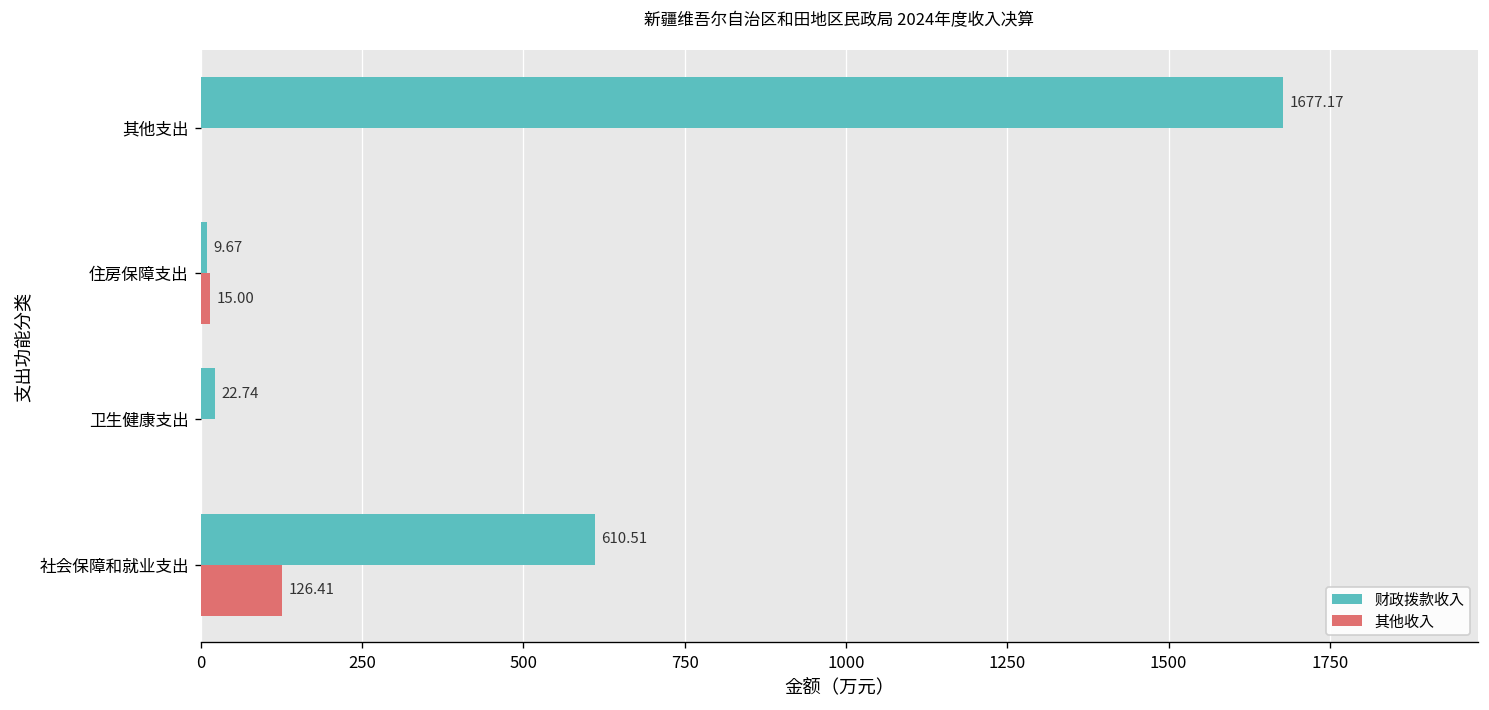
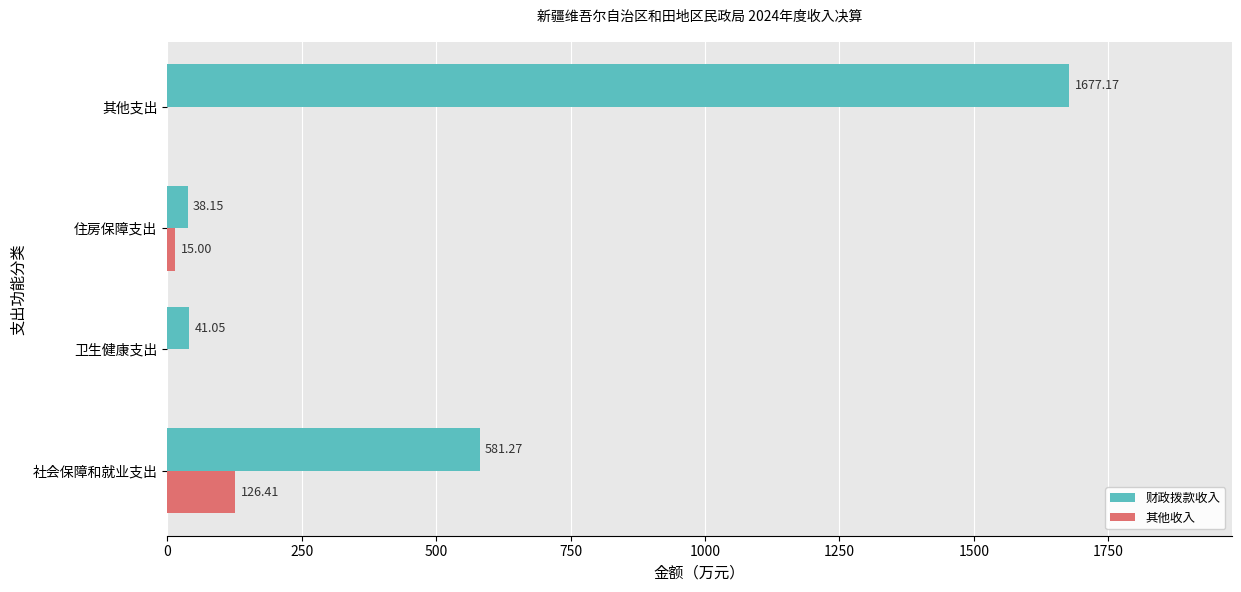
  {
    "财政拨款收入": {
      "其他支出": 1677.17,
-     "住房保障支出": 9.67,
-     "卫生健康支出": 22.74,
-     "社会保障和就业支出": 610.51
+     "住房保障支出": 38.15,
+     "卫生健康支出": 41.05,
+     "社会保障和就业支出": 581.27
    },
    "其他收入": {
      "住房保障支出": 15.00,
      "社会保障和就业支出": 126.41
    }
  }
